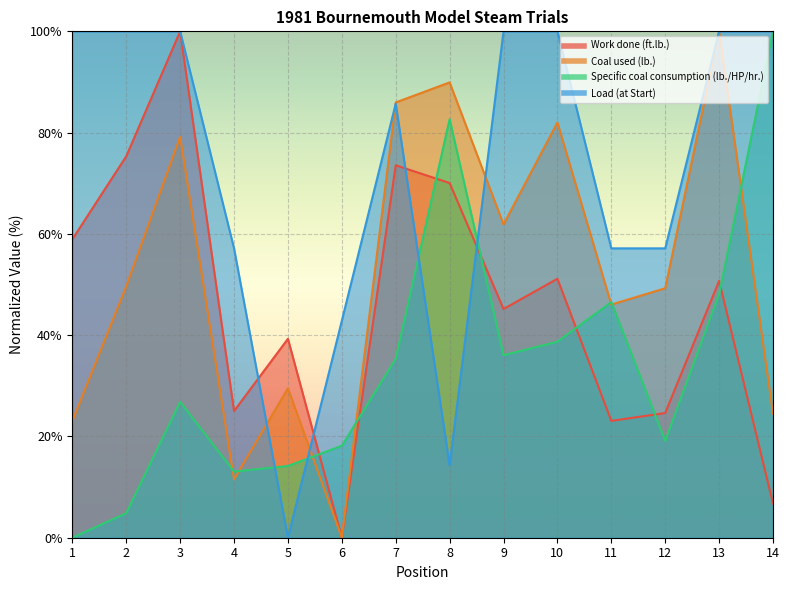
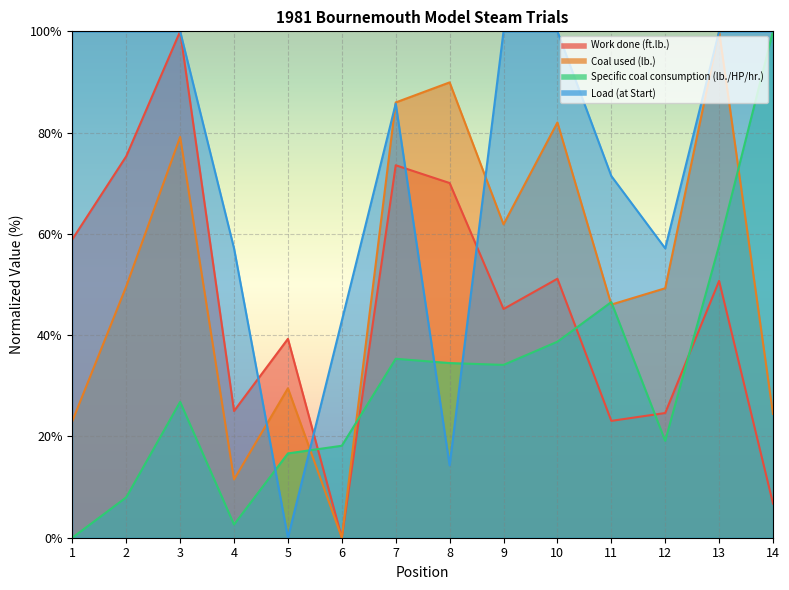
  {
    "Specific coal consumption (lb./HP/hr.)": {
      "1": "0%",
-     "2": "5%",
+     "2": "8%",
      "3": "27%",
-     "4": "13%",
-     "5": "14%",
+     "4": "3%",
+     "5": "17%",
      "6": "18%",
      "7": "35%",
-     "8": "83%",
-     "9": "36%",
+     "8": "34%",
+     "9": "34%",
      "10": "39%",
      "12": "19%",
-     "13": "48%"
+     "13": "58%"
    },
    "Load (at Start)": {
      "1": "100%",
      "2": "100%",
      "4": "57%",
      "5": "0%",
      "6": "43%",
      "8": "14%",
      "9": "100%",
      "10": "100%",
-     "11": "57%",
+     "11": "71%",
      "12": "57%"
    }
  }
